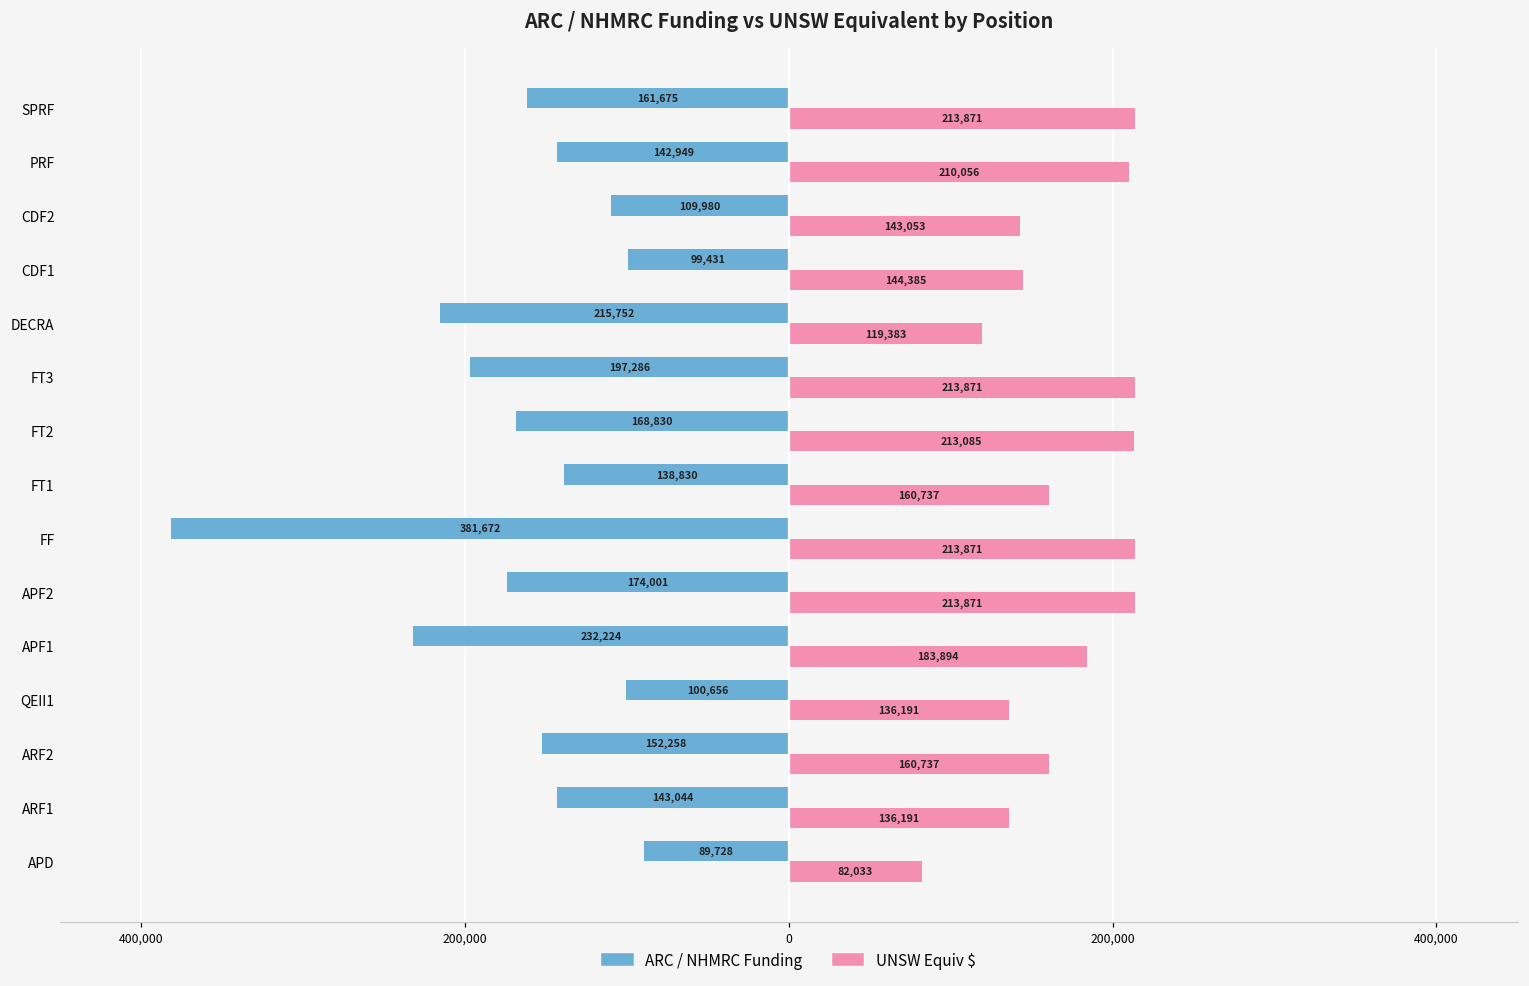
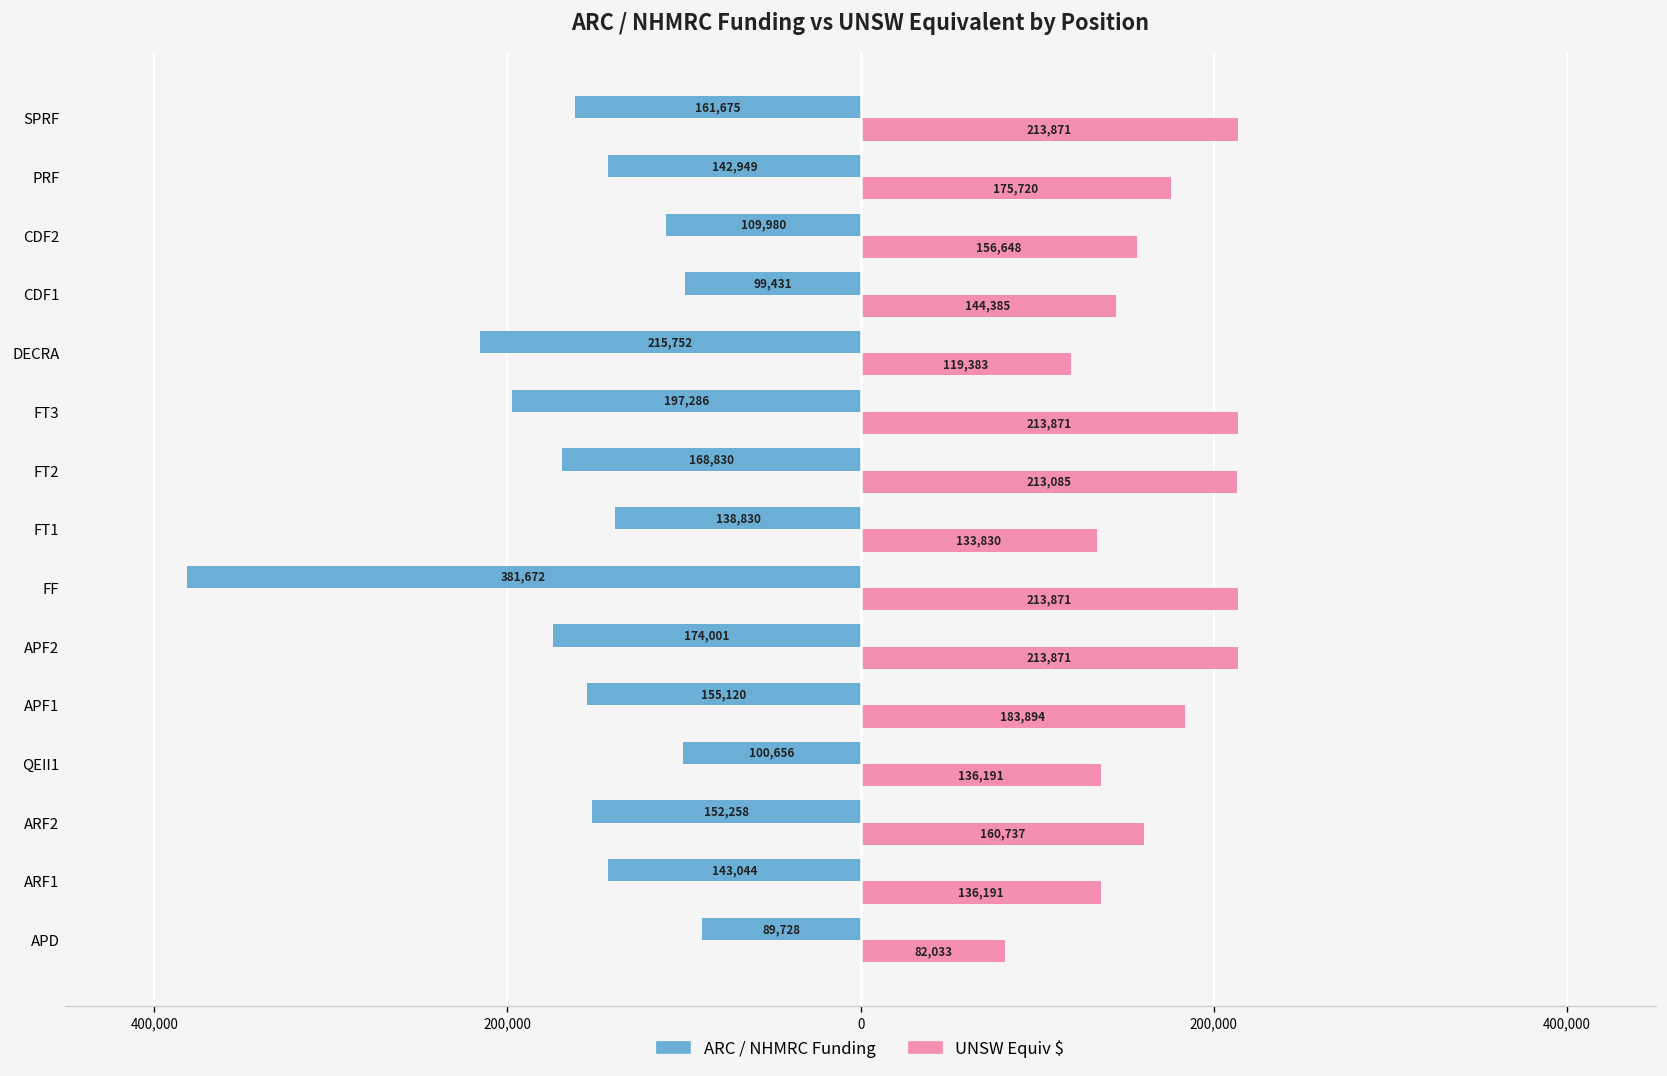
  {
    "ARC / NHMRC Funding": {
-     "APF1": "232,224"
+     "APF1": "155,120"
    },
    "UNSW Equiv $": {
      "SPRF": "213,871",
-     "PRF": "210,056",
-     "CDF2": "143,053",
+     "PRF": "175,720",
+     "CDF2": "156,648",
      "CDF1": "144,385",
      "DECRA": "119,383",
      "FT3": "213,871",
      "FT2": "213,085",
-     "FT1": "160,737",
+     "FT1": "133,830",
      "FF": "213,871",
      "APF2": "213,871",
      "APF1": "183,894",
      "QEII1": "136,191",
      "ARF2": "160,737",
      "ARF1": "136,191",
      "APD": "82,033"
    }
  }
